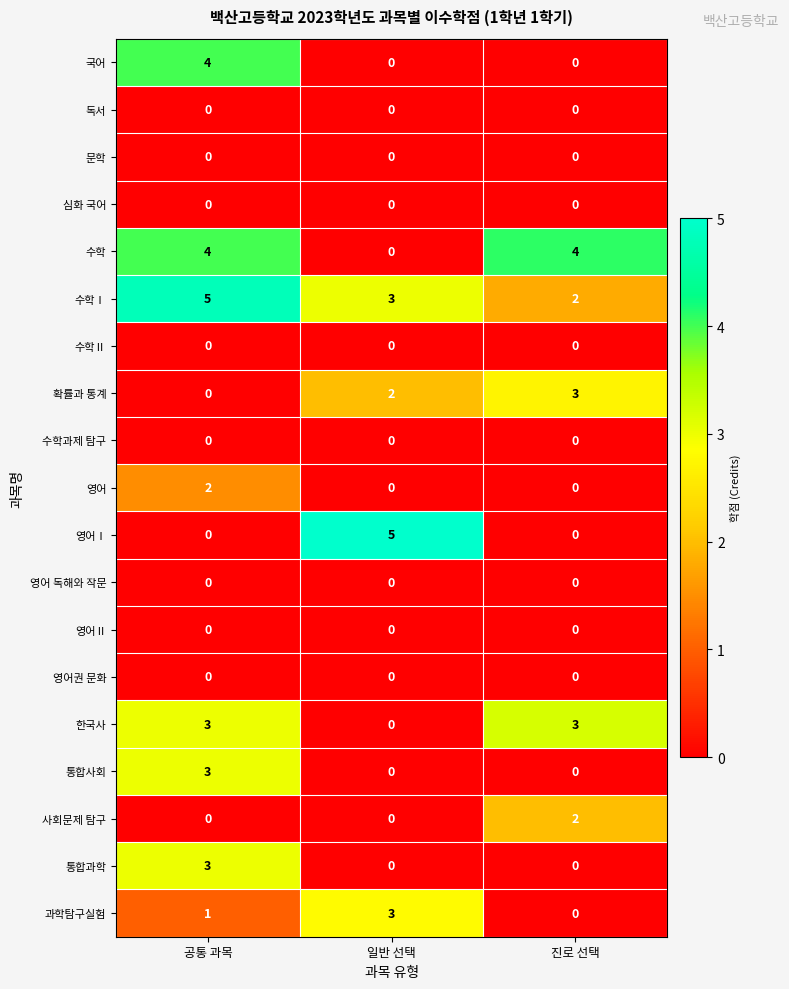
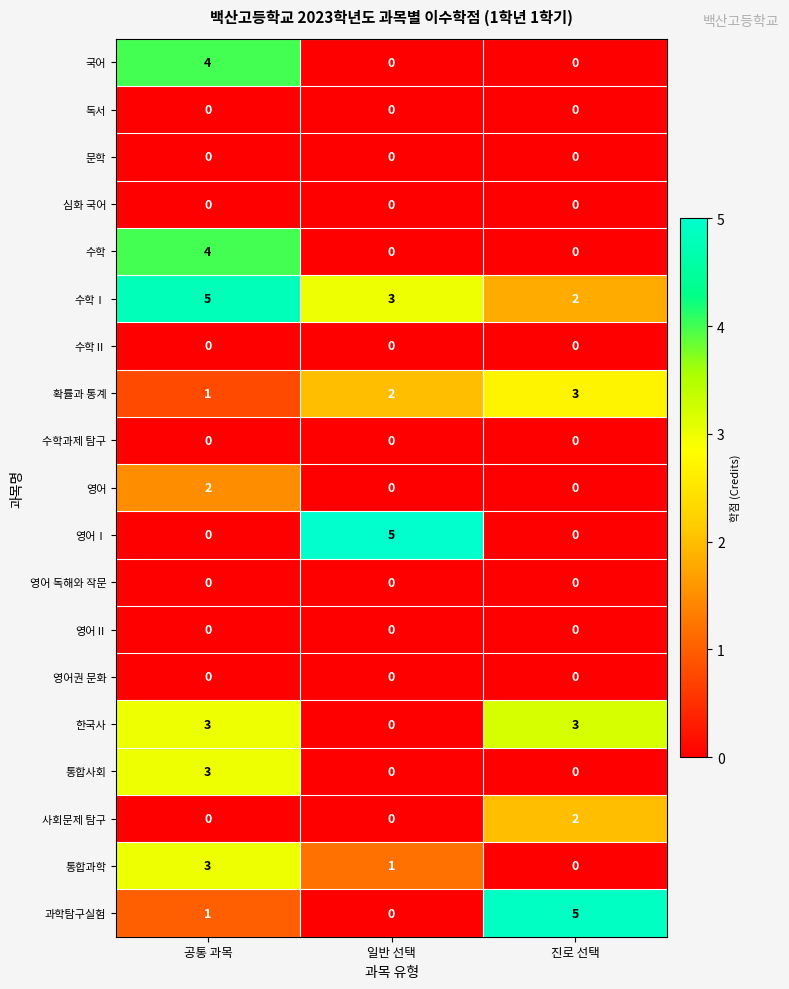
  {
    "국어": {
      "공통 과목": 4,
      "일반 선택": 0,
      "진로 선택": 0
    },
    "독서": {
      "공통 과목": 0,
      "일반 선택": 0,
      "진로 선택": 0
    },
    "문학": {
      "공통 과목": 0,
      "일반 선택": 0,
      "진로 선택": 0
    },
    "심화 국어": {
      "공통 과목": 0,
      "일반 선택": 0,
      "진로 선택": 0
    },
    "수학": {
      "공통 과목": 4,
      "일반 선택": 0,
-     "진로 선택": 4
+     "진로 선택": 0
    },
    "수학Ⅰ": {
      "공통 과목": 5,
      "일반 선택": 3,
      "진로 선택": 2
    },
    "수학Ⅱ": {
      "공통 과목": 0,
      "일반 선택": 0,
      "진로 선택": 0
    },
    "확률과 통계": {
-     "공통 과목": 0,
+     "공통 과목": 1,
      "일반 선택": 2,
      "진로 선택": 3
    },
    "수학과제 탐구": {
      "공통 과목": 0,
      "일반 선택": 0,
      "진로 선택": 0
    },
    "영어": {
      "공통 과목": 2,
      "일반 선택": 0,
      "진로 선택": 0
    },
    "영어Ⅰ": {
      "공통 과목": 0,
      "일반 선택": 5,
      "진로 선택": 0
    },
    "영어 독해와 작문": {
      "공통 과목": 0,
      "일반 선택": 0,
      "진로 선택": 0
    },
    "영어Ⅱ": {
      "공통 과목": 0,
      "일반 선택": 0,
      "진로 선택": 0
    },
    "영어권 문화": {
      "공통 과목": 0,
      "일반 선택": 0,
      "진로 선택": 0
    },
    "한국사": {
      "공통 과목": 3,
      "일반 선택": 0,
      "진로 선택": 3
    },
    "통합사회": {
      "공통 과목": 3,
      "일반 선택": 0,
      "진로 선택": 0
    },
    "사회문제 탐구": {
      "공통 과목": 0,
      "일반 선택": 0,
      "진로 선택": 2
    },
    "통합과학": {
      "공통 과목": 3,
-     "일반 선택": 0,
+     "일반 선택": 1,
      "진로 선택": 0
    },
    "과학탐구실험": {
      "공통 과목": 1,
-     "일반 선택": 3,
-     "진로 선택": 0
+     "일반 선택": 0,
+     "진로 선택": 5
    }
  }
